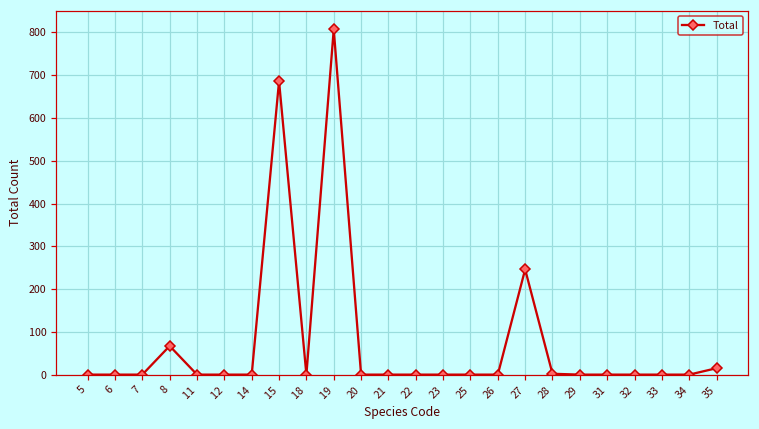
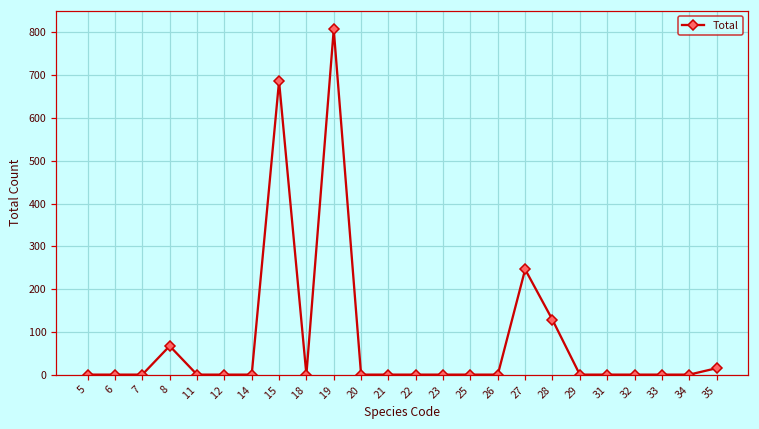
  {
    "5": 0,
    "6": 0,
    "7": 0,
    "8": 70,
    "11": 0,
    "12": 0,
    "14": 0,
    "15": 690,
    "18": 0,
    "19": 810,
    "20": 0,
    "21": 0,
    "22": 0,
    "23": 0,
    "25": 0,
    "26": 0,
    "27": 250,
-   "28": 0,
+   "28": 130,
    "29": 0,
    "31": 0,
    "32": 0,
    "33": 0,
    "34": 0,
    "35": 20
  }
